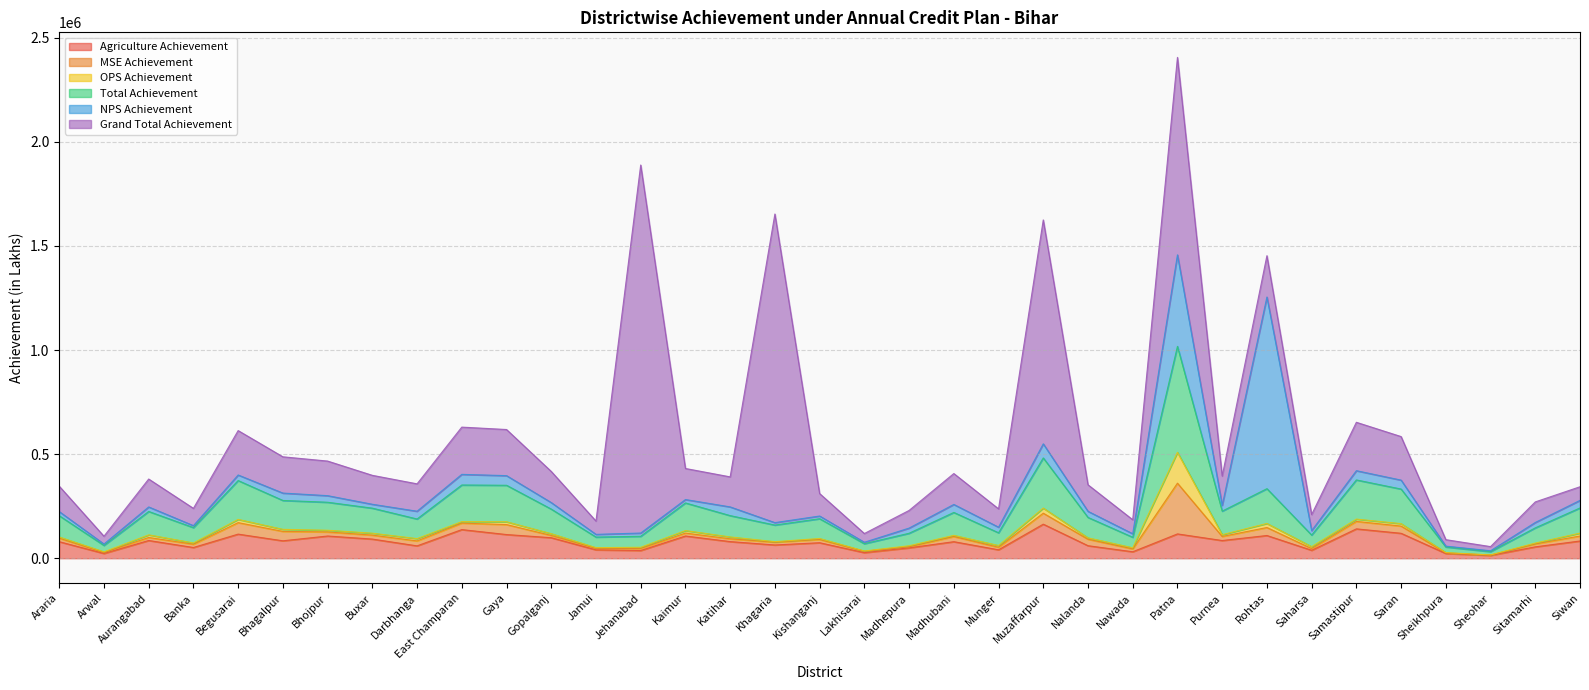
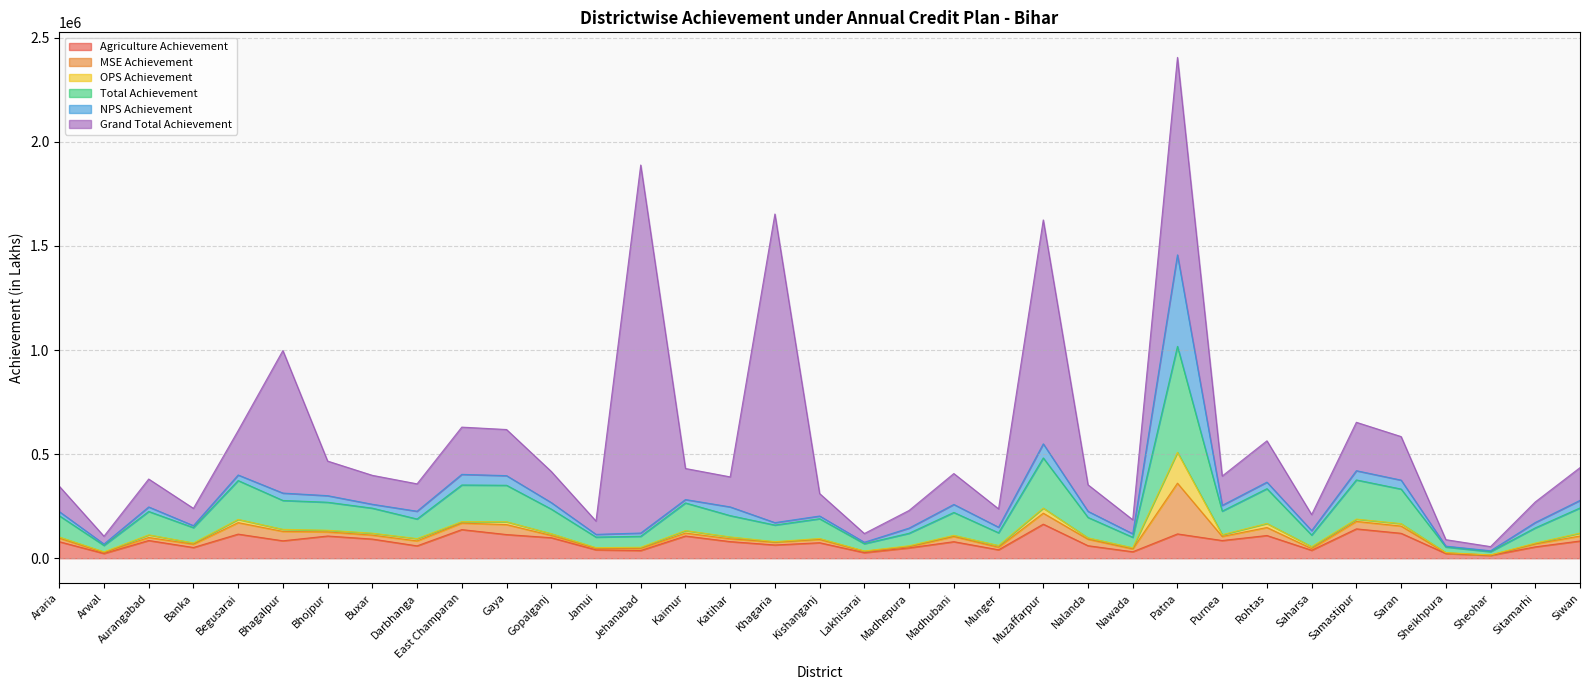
  {
    "OPS Achievement": {
      "Aurangabad": 110000,
      "Begusarai": 190000,
      "Gaya": 180000,
      "Muzaffarpur": 240000,
      "Patna": 510000,
      "Rohtas": 170000,
      "Siwan": 120000
    },
    "Total Achievement": {
      "Araria": 100000,
      "Aurangabad": 110000,
      "Begusarai": 190000,
      "Bhagalpur": 140000,
      "Bhojpur": 130000,
      "Buxar": 120000,
      "Darbhanga": 90000,
      "East Champaran": 180000,
      "Gaya": 180000,
      "Gopalganj": 120000,
      "Jamui": 50000,
      "Jehanabad": 50000,
      "Kaimur": 130000,
      "Katihar": 100000,
      "Kishanganj": 90000,
      "Madhepura": 60000,
      "Madhubani": 110000,
      "Munger": 60000,
      "Muzaffarpur": 240000,
      "Nalanda": 100000,
      "Nawada": 50000,
      "Patna": 510000,
      "Purnea": 110000,
      "Rohtas": 170000,
      "Saharsa": 60000,
      "Samastipur": 190000,
      "Saran": 170000,
      "Sitamarhi": 70000,
      "Siwan": 120000
    },
    "NPS Achievement": {
      "Araria": 20000,
      "Aurangabad": 20000,
      "Begusarai": 30000,
      "Bhagalpur": 40000,
      "Bhojpur": 30000,
      "Buxar": 20000,
      "Darbhanga": 40000,
      "East Champaran": 50000,
      "Gaya": 50000,
      "Gopalganj": 30000,
      "Jamui": 10000,
      "Jehanabad": 20000,
      "Kaimur": 20000,
      "Katihar": 40000,
      "Kishanganj": 10000,
      "Madhepura": 20000,
      "Madhubani": 40000,
      "Munger": 30000,
      "Muzaffarpur": 70000,
      "Nalanda": 30000,
      "Nawada": 20000,
      "Patna": 440000,
      "Purnea": 30000,
-     "Rohtas": 920000,
+     "Rohtas": 30000,
      "Saharsa": 20000,
      "Samastipur": 40000,
      "Saran": 40000,
      "Sitamarhi": 30000,
      "Siwan": 40000
    },
    "Grand Total Achievement": {
      "Araria": 120000,
      "Arwal": 40000,
      "Aurangabad": 130000,
      "Banka": 80000,
      "Begusarai": 210000,
-     "Bhagalpur": 170000,
+     "Bhagalpur": 680000,
      "Bhojpur": 170000,
      "Buxar": 140000,
      "Darbhanga": 130000,
      "East Champaran": 230000,
      "Gaya": 220000,
      "Gopalganj": 150000,
      "Jamui": 60000,
      "Jehanabad": 1770000,
      "Kaimur": 150000,
      "Katihar": 140000,
      "Khagaria": 1480000,
      "Kishanganj": 110000,
      "Lakhisarai": 40000,
      "Madhepura": 80000,
      "Madhubani": 150000,
      "Munger": 90000,
      "Muzaffarpur": 1080000,
      "Nalanda": 130000,
      "Nawada": 70000,
      "Patna": 950000,
      "Purnea": 140000,
      "Rohtas": 200000,
      "Saharsa": 80000,
      "Samastipur": 230000,
      "Saran": 210000,
      "Sheikhpura": 30000,
      "Sheohar": 20000,
      "Sitamarhi": 100000,
-     "Siwan": 70000
+     "Siwan": 160000
    }
  }
